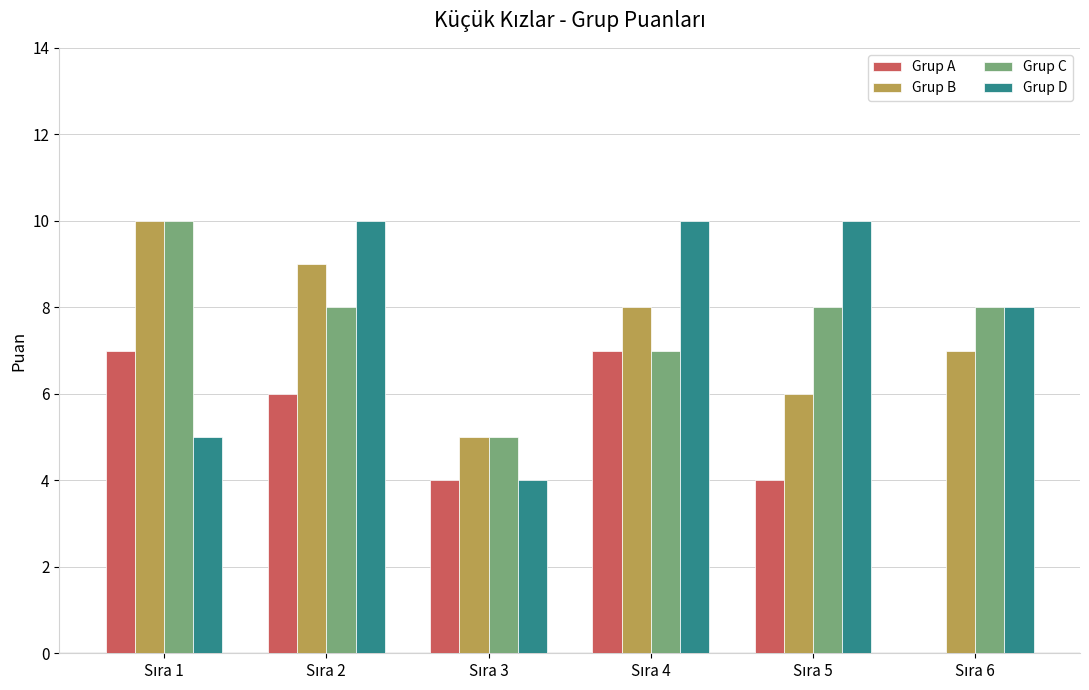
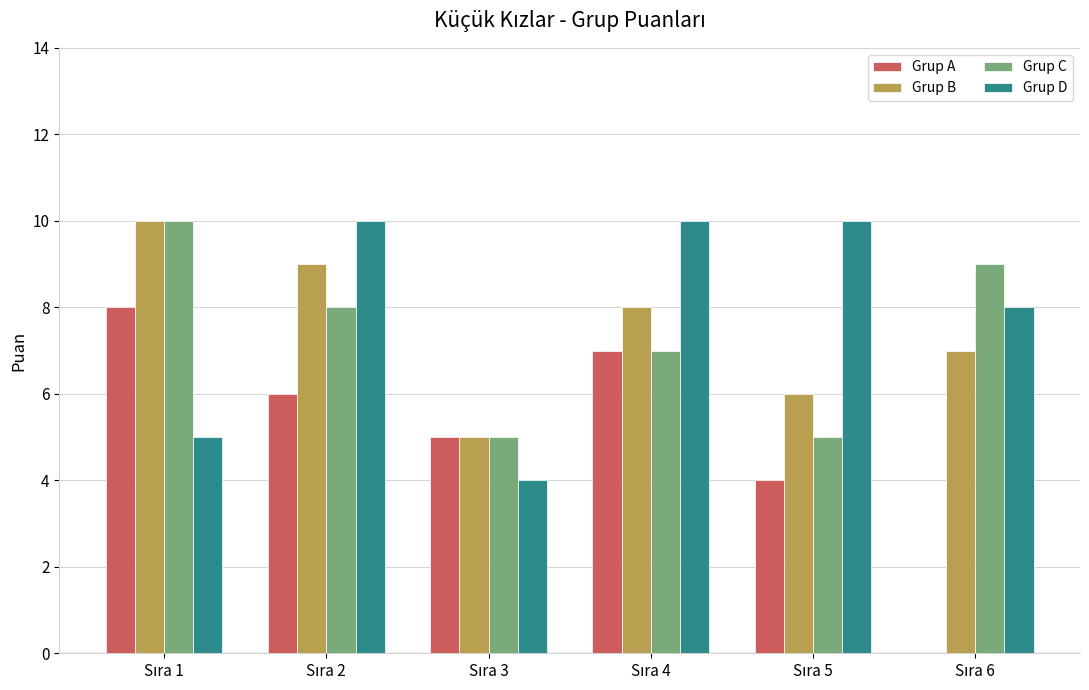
  {
    "Grup A": {
-     "Sıra 1": 7,
+     "Sıra 1": 8,
      "Sıra 2": 6,
-     "Sıra 3": 4,
+     "Sıra 3": 5,
      "Sıra 4": 7,
      "Sıra 5": 4,
      "Sıra 6": 0
    },
    "Grup B": {
      "Sıra 1": 10,
      "Sıra 2": 9,
      "Sıra 3": 5,
      "Sıra 4": 8,
      "Sıra 5": 6,
      "Sıra 6": 7
    },
    "Grup C": {
      "Sıra 1": 10,
      "Sıra 2": 8,
      "Sıra 3": 5,
      "Sıra 4": 7,
-     "Sıra 5": 8,
-     "Sıra 6": 8
+     "Sıra 5": 5,
+     "Sıra 6": 9
    },
    "Grup D": {
      "Sıra 1": 5,
      "Sıra 2": 10,
      "Sıra 3": 4,
      "Sıra 4": 10,
      "Sıra 5": 10,
      "Sıra 6": 8
    }
  }
